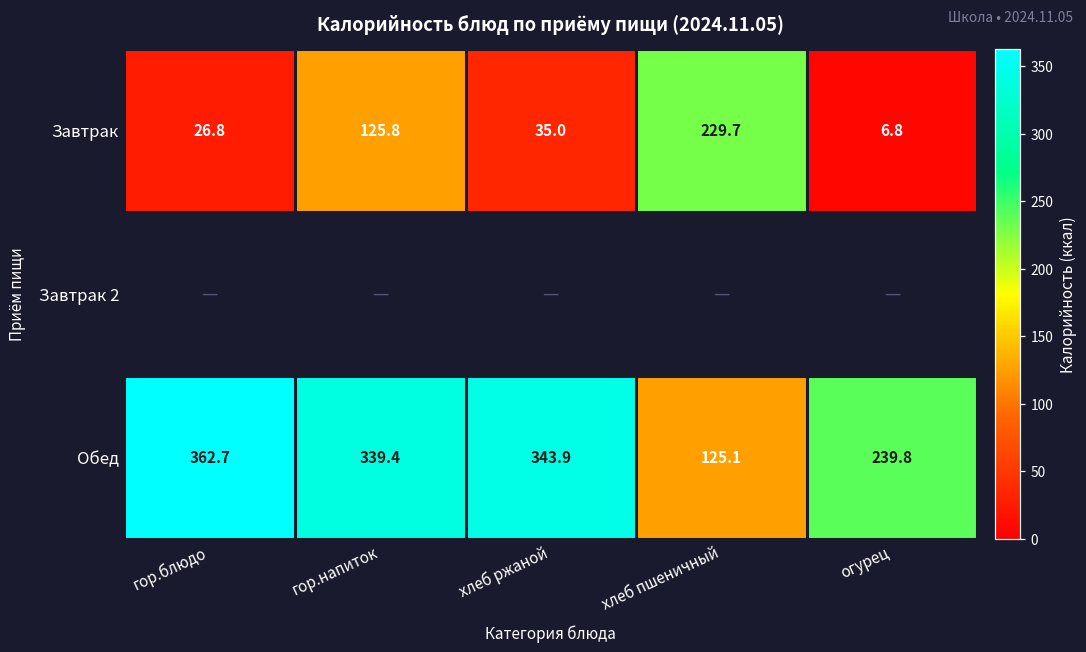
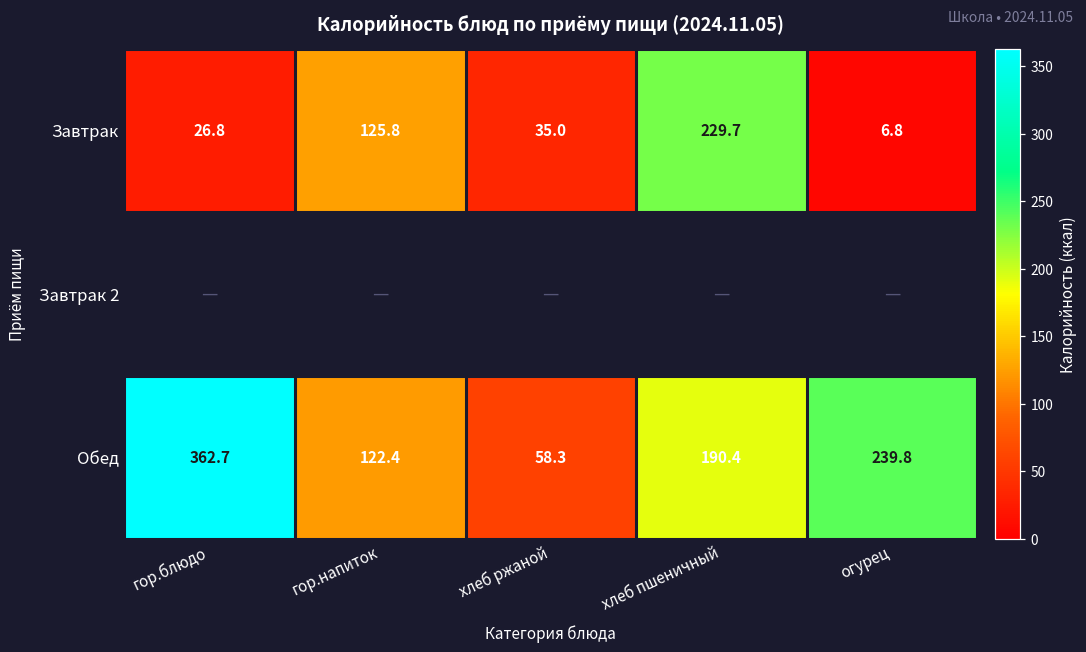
  {
    "Завтрак": {
      "гор.блюдо": 26.8,
      "гор.напиток": 125.8,
      "хлеб ржаной": 35.0,
      "хлеб пшеничный": 229.7,
      "огурец": 6.8
    },
    "Обед": {
      "гор.блюдо": 362.7,
-     "гор.напиток": 339.4,
-     "хлеб ржаной": 343.9,
-     "хлеб пшеничный": 125.1,
+     "гор.напиток": 122.4,
+     "хлеб ржаной": 58.3,
+     "хлеб пшеничный": 190.4,
      "огурец": 239.8
    }
  }
